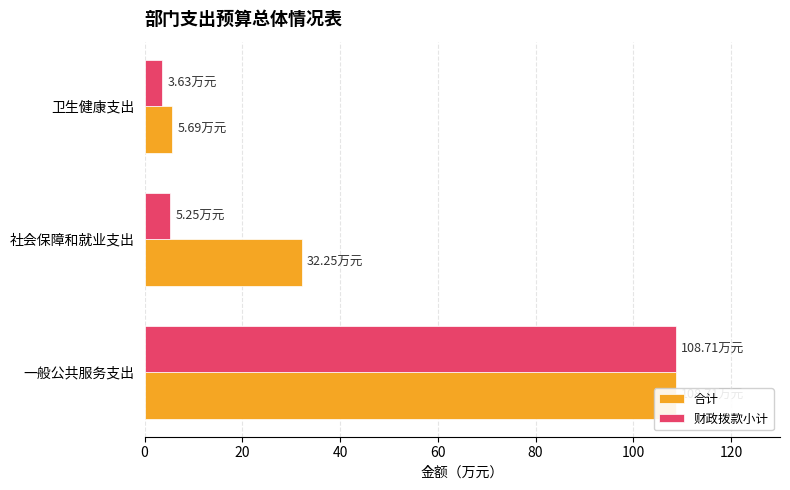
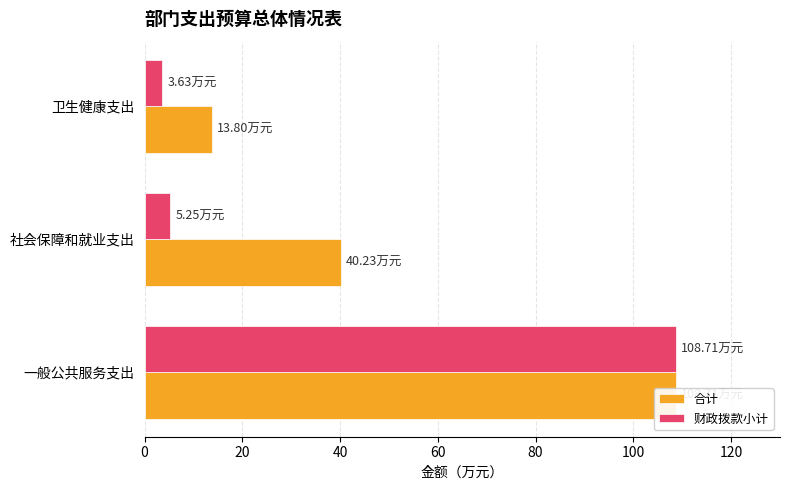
  {
    "合计": {
-     "卫生健康支出": 5.69,
-     "社会保障和就业支出": 32.25
+     "卫生健康支出": 13.80,
+     "社会保障和就业支出": 40.23
    },
    "财政拨款小计": {
      "卫生健康支出": 3.63,
      "社会保障和就业支出": 5.25,
      "一般公共服务支出": 108.71
    }
  }
